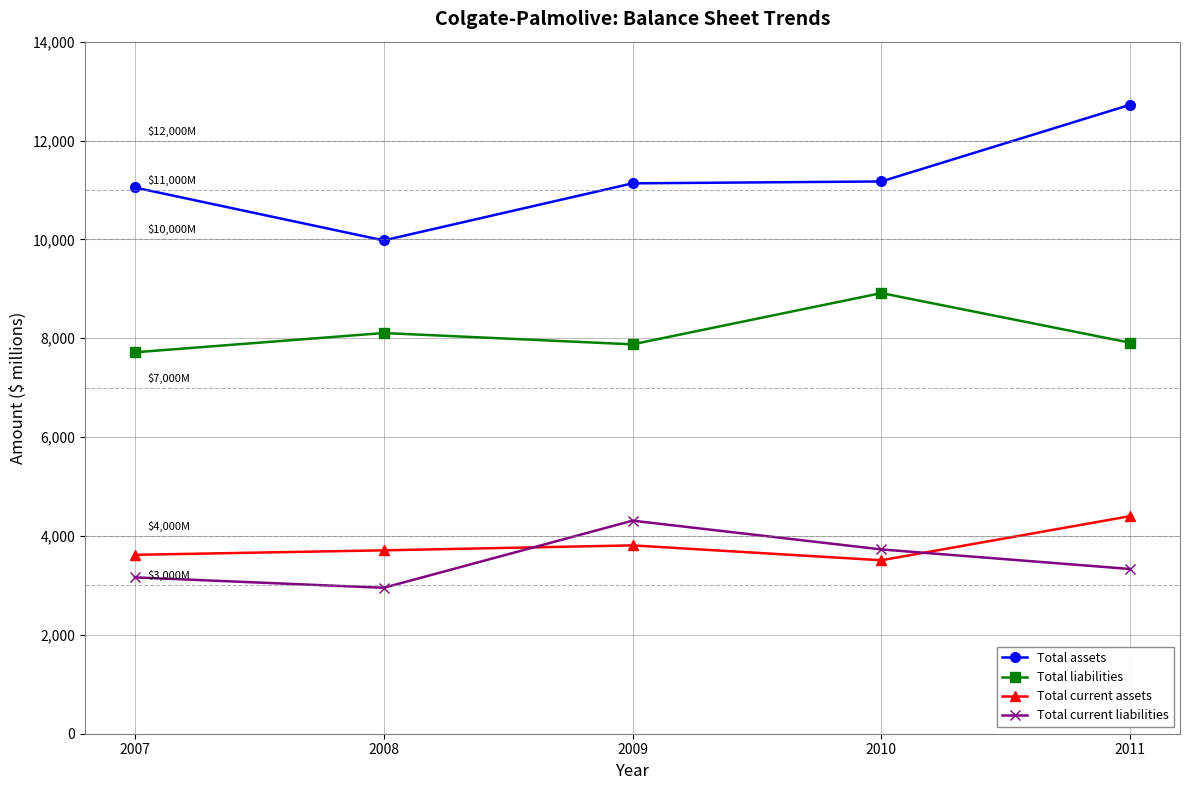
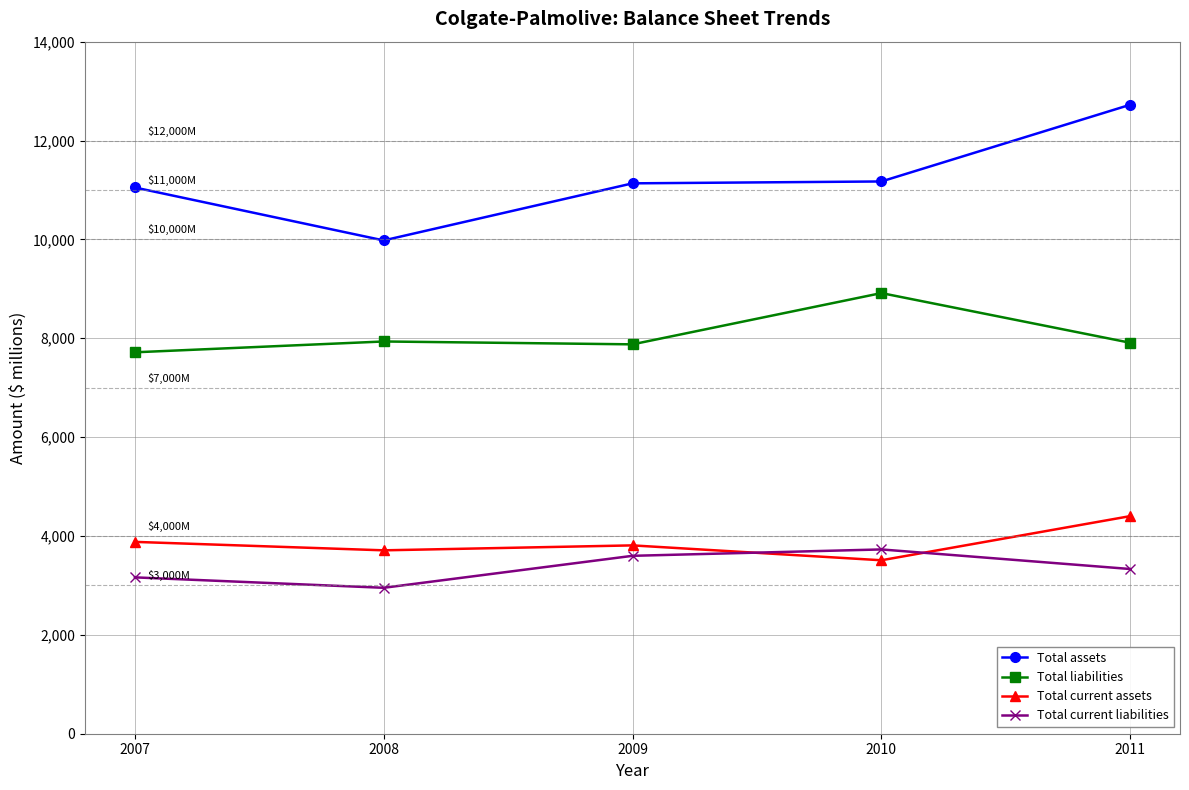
  {
    "Total assets": {
      "2008": "10,000",
      "2009": "11,100",
      "2010": "11,200",
      "2011": "12,700"
    },
    "Total liabilities": {
-     "2008": "8,100",
+     "2008": "7,900",
      "2009": "7,900",
      "2010": "8,900",
      "2011": "7,900"
    },
    "Total current assets": {
-     "2007": "3,600",
+     "2007": "3,900",
      "2008": "3,700",
      "2009": "3,800",
      "2010": "3,500",
      "2011": "4,400"
    },
    "Total current liabilities": {
      "2008": "3,000",
-     "2009": "4,300",
+     "2009": "3,600",
      "2010": "3,700",
      "2011": "3,300"
    }
  }
